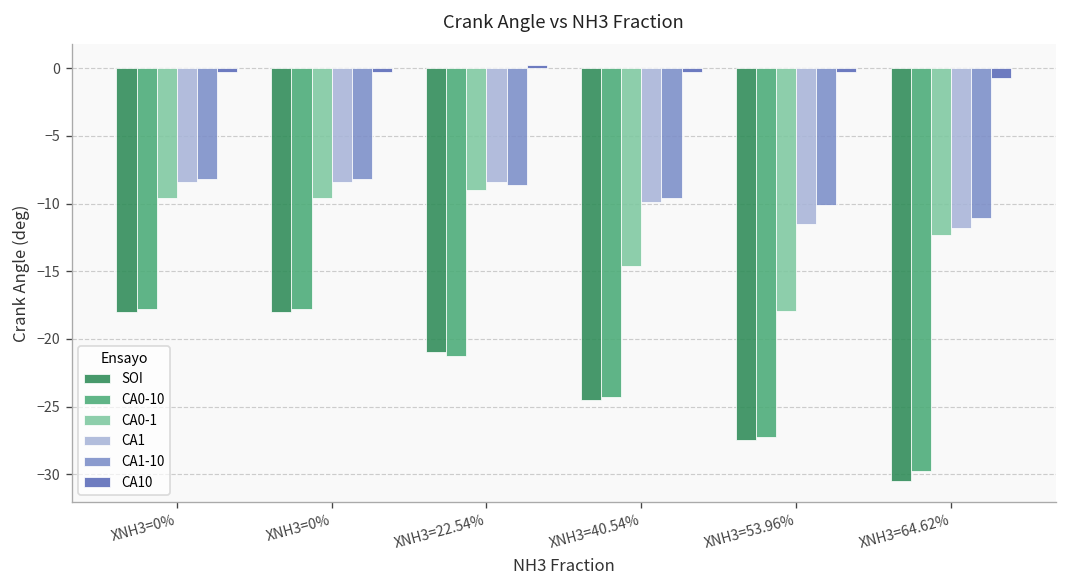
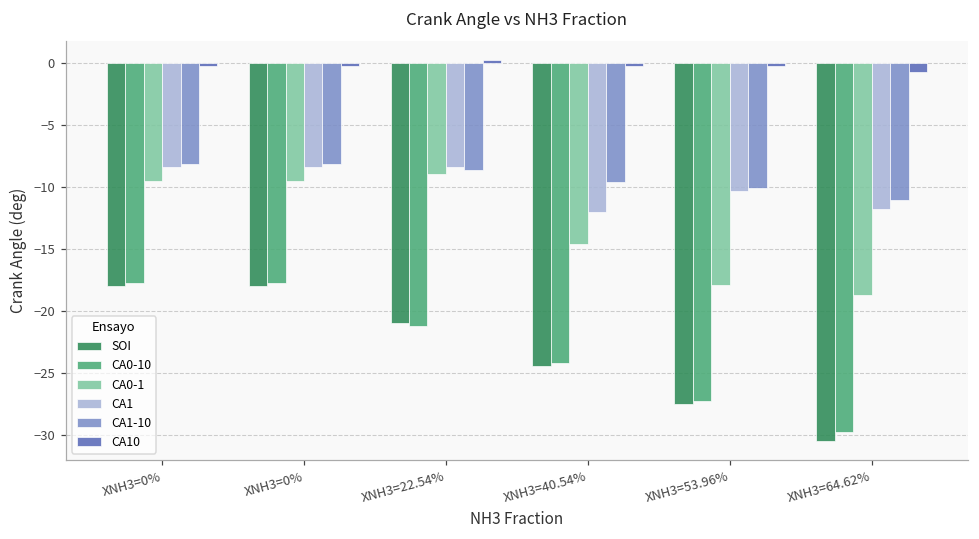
  {
    "CA0-1": {
      "XNH3=22.54%": -9.0,
      "XNH3=40.54%": -14.6,
      "XNH3=53.96%": -17.9,
-     "XNH3=64.62%": -12.3
+     "XNH3=64.62%": -18.7
    },
    "CA1": {
      "XNH3=22.54%": -8.4,
-     "XNH3=40.54%": -9.9,
-     "XNH3=53.96%": -11.5,
+     "XNH3=40.54%": -12.1,
+     "XNH3=53.96%": -10.3,
      "XNH3=64.62%": -11.8
    }
  }
